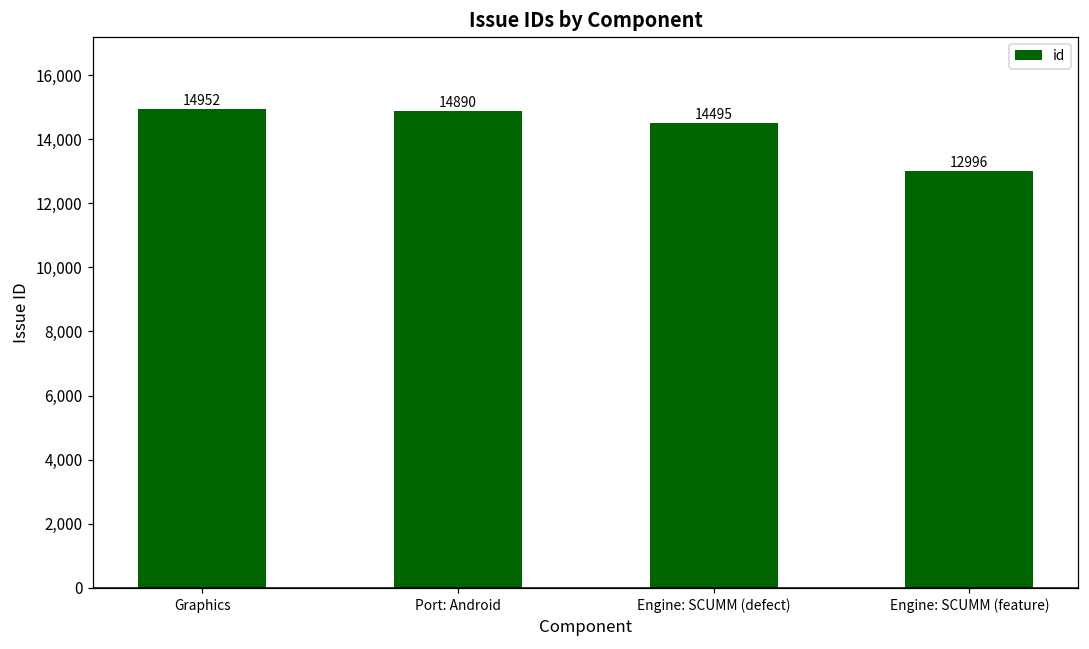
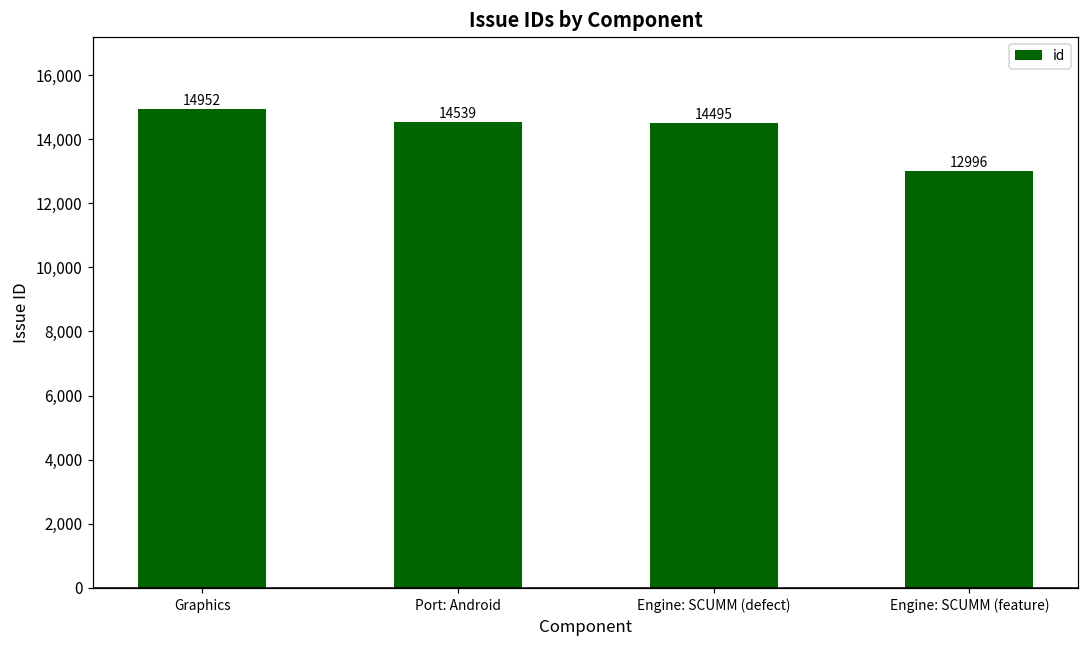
  {
    "Graphics": 14952,
-   "Port: Android": 14890,
+   "Port: Android": 14539,
    "Engine: SCUMM (defect)": 14495,
    "Engine: SCUMM (feature)": 12996
  }
